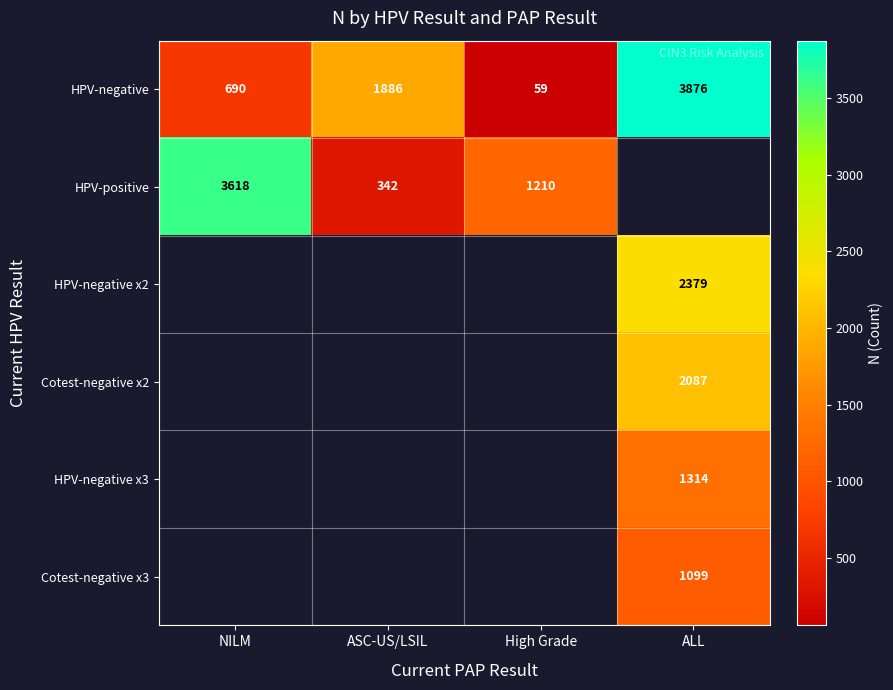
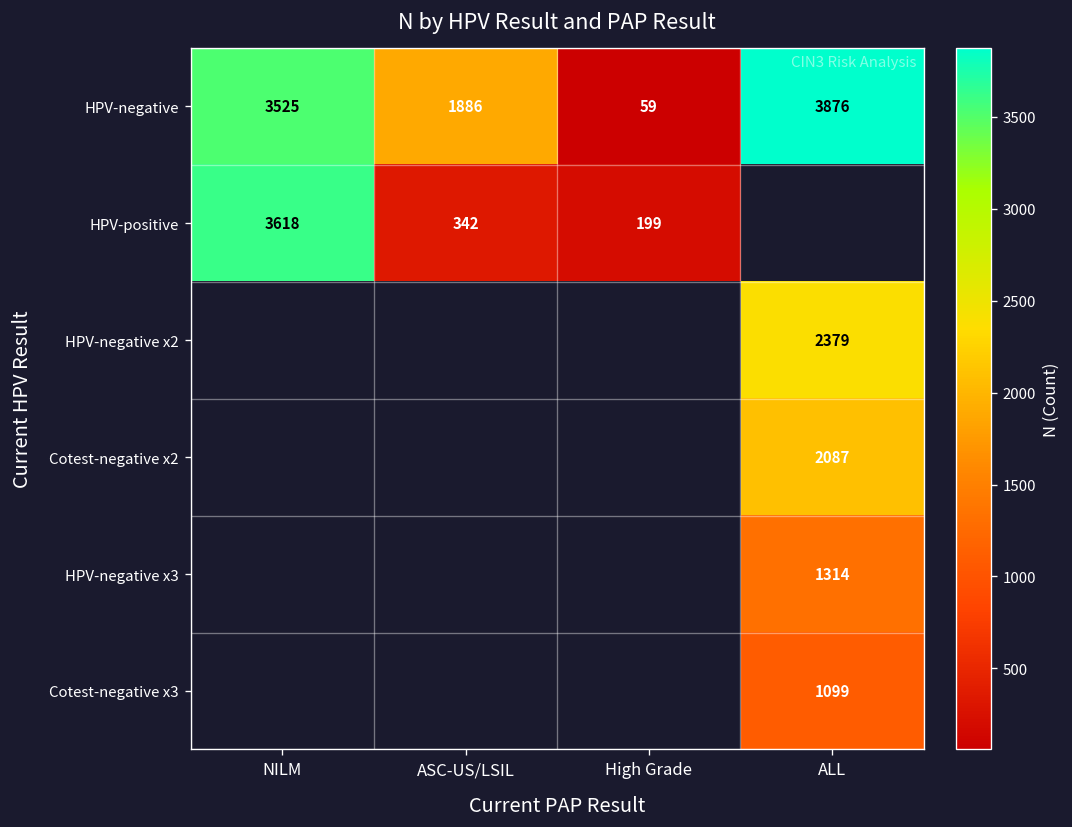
  {
    "HPV-negative": {
-     "NILM": 690,
+     "NILM": 3525,
      "ASC-US/LSIL": 1886,
      "High Grade": 59
    },
    "HPV-positive": {
      "NILM": 3618,
      "ASC-US/LSIL": 342,
-     "High Grade": 1210
+     "High Grade": 199
    },
    "HPV-negative x2": {
      "ALL": 2379
    },
    "Cotest-negative x2": {
      "ALL": 2087
    },
    "HPV-negative x3": {
      "ALL": 1314
    },
    "Cotest-negative x3": {
      "ALL": 1099
    }
  }
